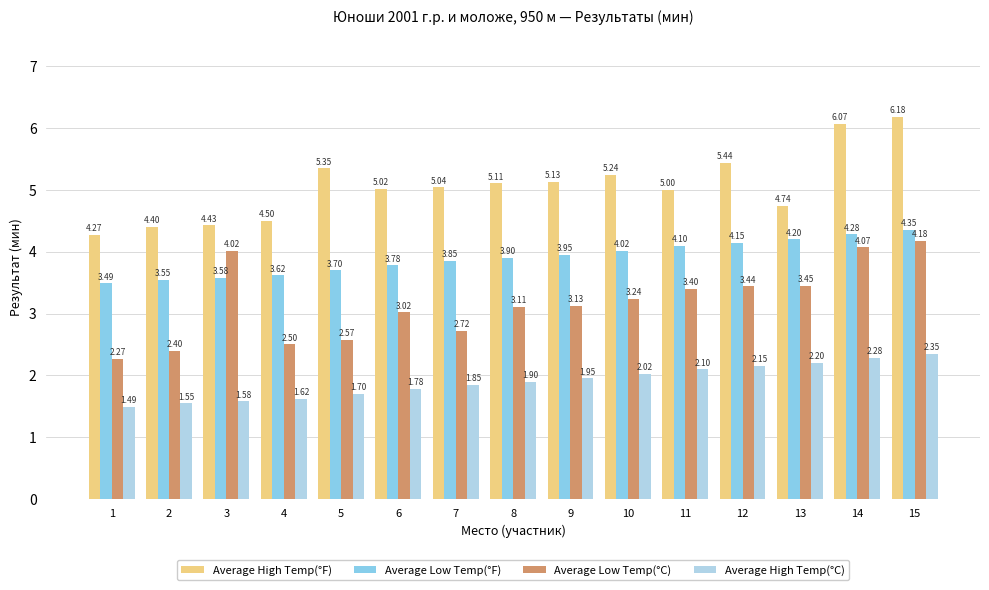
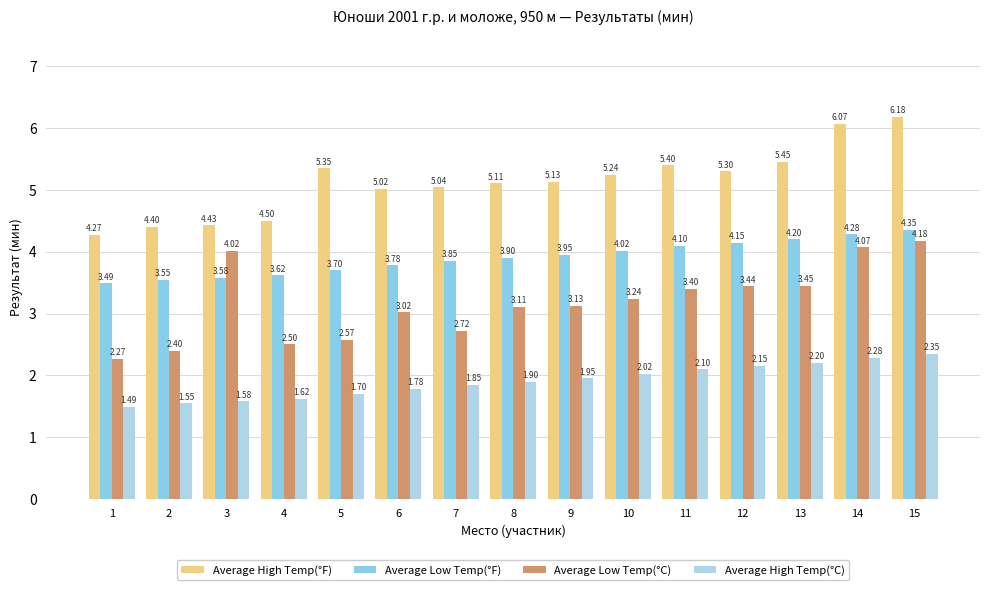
  {
    "Average High Temp(°F)": {
      "1": 4.27,
      "2": 4.40,
      "3": 4.43,
      "4": 4.50,
      "5": 5.35,
      "6": 5.02,
      "7": 5.04,
      "8": 5.11,
      "9": 5.13,
      "10": 5.24,
-     "11": 5.00,
-     "12": 5.44,
-     "13": 4.74,
+     "11": 5.40,
+     "12": 5.30,
+     "13": 5.45,
      "14": 6.07,
      "15": 6.18
    },
    "Average Low Temp(°C)": {
      "1": 2.27,
      "2": 2.40,
      "3": 4.02,
      "4": 2.50,
      "5": 2.57,
      "6": 3.02,
      "7": 2.72,
      "8": 3.11,
      "9": 3.13,
      "10": 3.24,
      "11": 3.40,
      "12": 3.44,
      "13": 3.45,
      "14": 4.07,
      "15": 4.18
    }
  }
